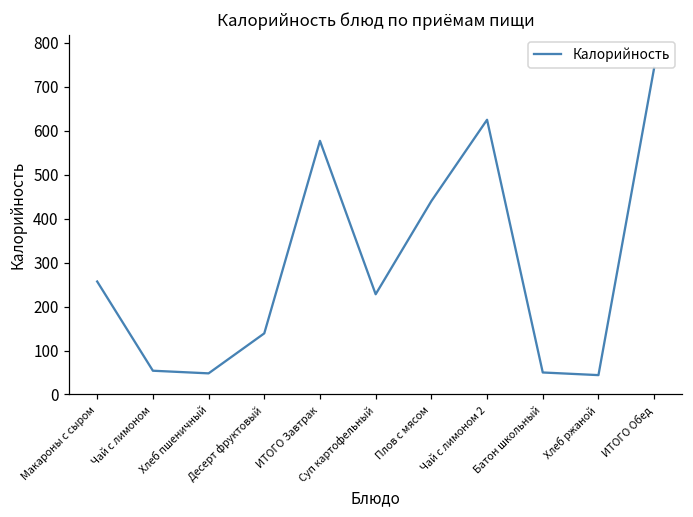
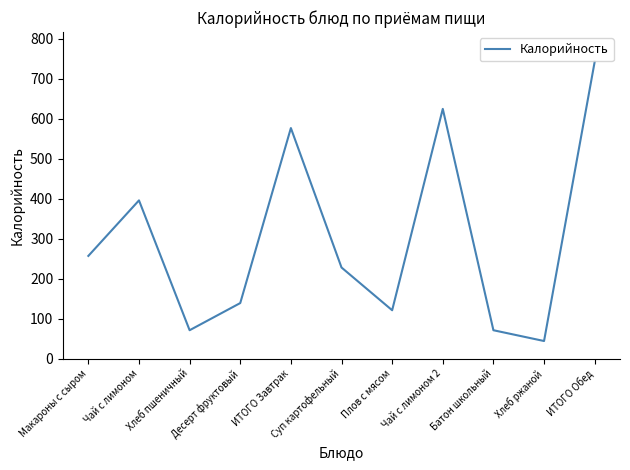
  {
    "Макароны с сыром": 260,
-   "Чай с лимоном": 50,
-   "Хлеб пшеничный": 50,
+   "Чай с лимоном": 400,
+   "Хлеб пшеничный": 70,
    "Десерт фруктовый": 140,
    "ИТОГО Завтрак": 580,
    "Суп картофельный": 230,
-   "Плов с мясом": 440,
+   "Плов с мясом": 120,
    "Чай с лимоном 2": 630,
-   "Батон школьный": 50,
+   "Батон школьный": 70,
    "Хлеб ржаной": 40,
    "ИТОГО Обед": 740
  }
